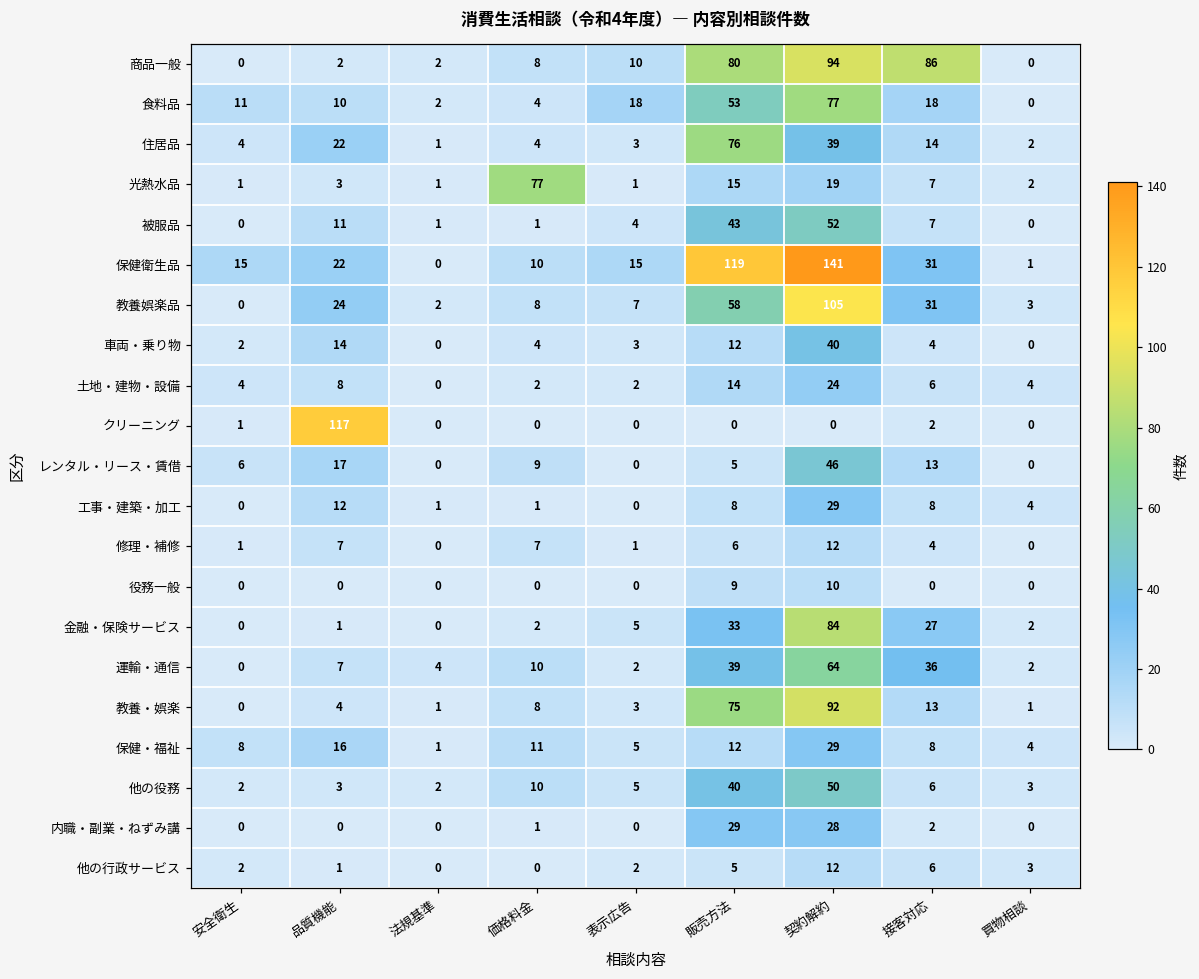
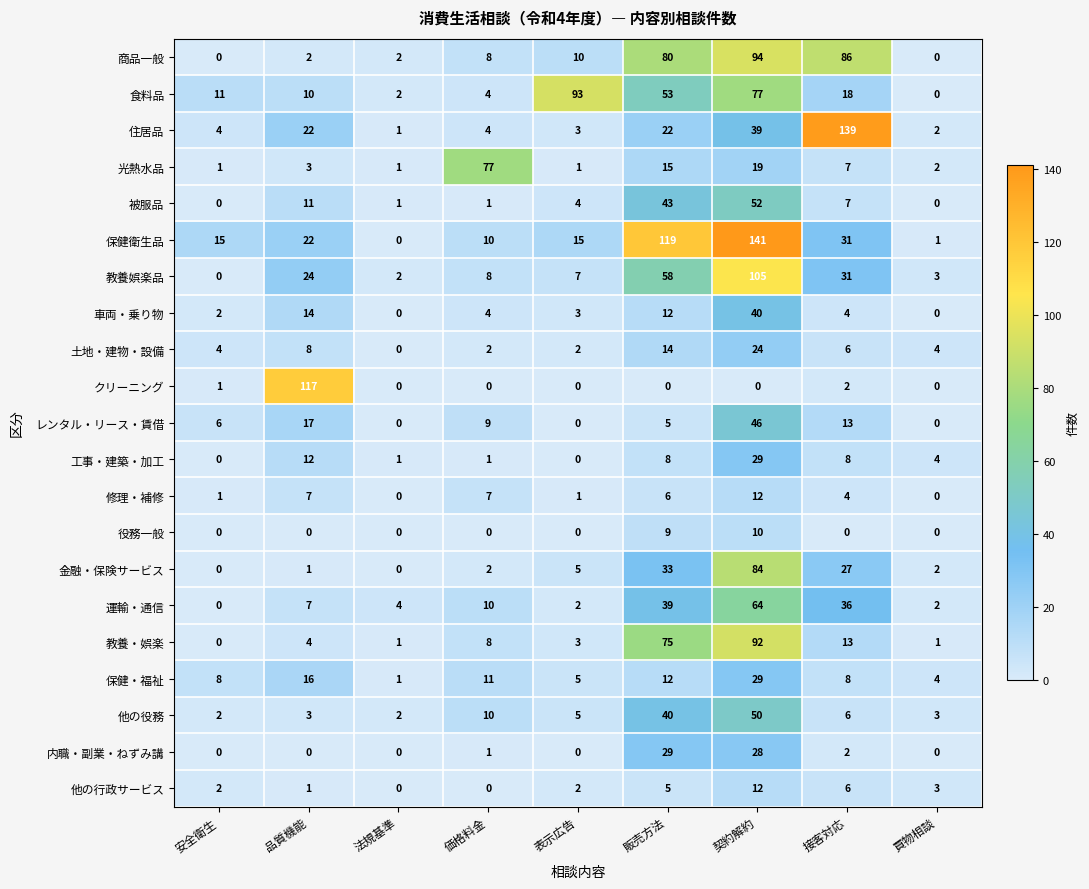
  {
    "商品一般": {
      "安全衛生": 0,
      "品質機能": 2,
      "法規基準": 2,
      "価格料金": 8,
      "表示広告": 10,
      "販売方法": 80,
      "契約解約": 94,
      "接客対応": 86,
      "買物相談": 0
    },
    "食料品": {
      "安全衛生": 11,
      "品質機能": 10,
      "法規基準": 2,
      "価格料金": 4,
-     "表示広告": 18,
+     "表示広告": 93,
      "販売方法": 53,
      "契約解約": 77,
      "接客対応": 18,
      "買物相談": 0
    },
    "住居品": {
      "安全衛生": 4,
      "品質機能": 22,
      "法規基準": 1,
      "価格料金": 4,
      "表示広告": 3,
-     "販売方法": 76,
+     "販売方法": 22,
      "契約解約": 39,
-     "接客対応": 14,
+     "接客対応": 139,
      "買物相談": 2
    },
    "光熱水品": {
      "安全衛生": 1,
      "品質機能": 3,
      "法規基準": 1,
      "価格料金": 77,
      "表示広告": 1,
      "販売方法": 15,
      "契約解約": 19,
      "接客対応": 7,
      "買物相談": 2
    },
    "被服品": {
      "安全衛生": 0,
      "品質機能": 11,
      "法規基準": 1,
      "価格料金": 1,
      "表示広告": 4,
      "販売方法": 43,
      "契約解約": 52,
      "接客対応": 7,
      "買物相談": 0
    },
    "保健衛生品": {
      "安全衛生": 15,
      "品質機能": 22,
      "法規基準": 0,
      "価格料金": 10,
      "表示広告": 15,
      "販売方法": 119,
      "契約解約": 141,
      "接客対応": 31,
      "買物相談": 1
    },
    "教養娯楽品": {
      "安全衛生": 0,
      "品質機能": 24,
      "法規基準": 2,
      "価格料金": 8,
      "表示広告": 7,
      "販売方法": 58,
      "契約解約": 105,
      "接客対応": 31,
      "買物相談": 3
    },
    "車両・乗り物": {
      "安全衛生": 2,
      "品質機能": 14,
      "法規基準": 0,
      "価格料金": 4,
      "表示広告": 3,
      "販売方法": 12,
      "契約解約": 40,
      "接客対応": 4,
      "買物相談": 0
    },
    "土地・建物・設備": {
      "安全衛生": 4,
      "品質機能": 8,
      "法規基準": 0,
      "価格料金": 2,
      "表示広告": 2,
      "販売方法": 14,
      "契約解約": 24,
      "接客対応": 6,
      "買物相談": 4
    },
    "クリーニング": {
      "安全衛生": 1,
      "品質機能": 117,
      "法規基準": 0,
      "価格料金": 0,
      "表示広告": 0,
      "販売方法": 0,
      "契約解約": 0,
      "接客対応": 2,
      "買物相談": 0
    },
    "レンタル・リース・賃借": {
      "安全衛生": 6,
      "品質機能": 17,
      "法規基準": 0,
      "価格料金": 9,
      "表示広告": 0,
      "販売方法": 5,
      "契約解約": 46,
      "接客対応": 13,
      "買物相談": 0
    },
    "工事・建築・加工": {
      "安全衛生": 0,
      "品質機能": 12,
      "法規基準": 1,
      "価格料金": 1,
      "表示広告": 0,
      "販売方法": 8,
      "契約解約": 29,
      "接客対応": 8,
      "買物相談": 4
    },
    "修理・補修": {
      "安全衛生": 1,
      "品質機能": 7,
      "法規基準": 0,
      "価格料金": 7,
      "表示広告": 1,
      "販売方法": 6,
      "契約解約": 12,
      "接客対応": 4,
      "買物相談": 0
    },
    "役務一般": {
      "安全衛生": 0,
      "品質機能": 0,
      "法規基準": 0,
      "価格料金": 0,
      "表示広告": 0,
      "販売方法": 9,
      "契約解約": 10,
      "接客対応": 0,
      "買物相談": 0
    },
    "金融・保険サービス": {
      "安全衛生": 0,
      "品質機能": 1,
      "法規基準": 0,
      "価格料金": 2,
      "表示広告": 5,
      "販売方法": 33,
      "契約解約": 84,
      "接客対応": 27,
      "買物相談": 2
    },
    "運輸・通信": {
      "安全衛生": 0,
      "品質機能": 7,
      "法規基準": 4,
      "価格料金": 10,
      "表示広告": 2,
      "販売方法": 39,
      "契約解約": 64,
      "接客対応": 36,
      "買物相談": 2
    },
    "教養・娯楽": {
      "安全衛生": 0,
      "品質機能": 4,
      "法規基準": 1,
      "価格料金": 8,
      "表示広告": 3,
      "販売方法": 75,
      "契約解約": 92,
      "接客対応": 13,
      "買物相談": 1
    },
    "保健・福祉": {
      "安全衛生": 8,
      "品質機能": 16,
      "法規基準": 1,
      "価格料金": 11,
      "表示広告": 5,
      "販売方法": 12,
      "契約解約": 29,
      "接客対応": 8,
      "買物相談": 4
    },
    "他の役務": {
      "安全衛生": 2,
      "品質機能": 3,
      "法規基準": 2,
      "価格料金": 10,
      "表示広告": 5,
      "販売方法": 40,
      "契約解約": 50,
      "接客対応": 6,
      "買物相談": 3
    },
    "内職・副業・ねずみ講": {
      "安全衛生": 0,
      "品質機能": 0,
      "法規基準": 0,
      "価格料金": 1,
      "表示広告": 0,
      "販売方法": 29,
      "契約解約": 28,
      "接客対応": 2,
      "買物相談": 0
    },
    "他の行政サービス": {
      "安全衛生": 2,
      "品質機能": 1,
      "法規基準": 0,
      "価格料金": 0,
      "表示広告": 2,
      "販売方法": 5,
      "契約解約": 12,
      "接客対応": 6,
      "買物相談": 3
    }
  }
